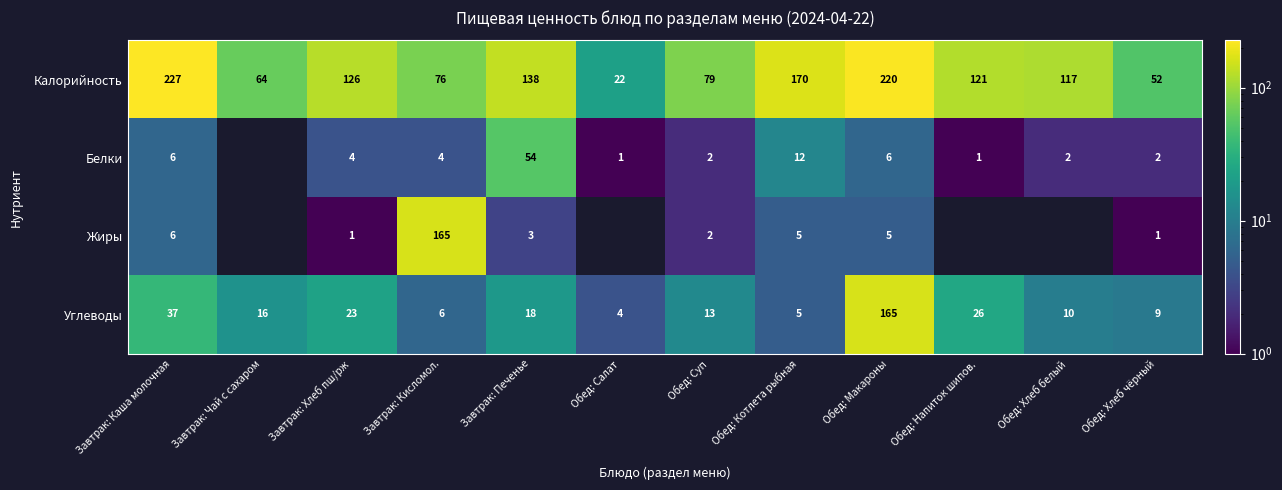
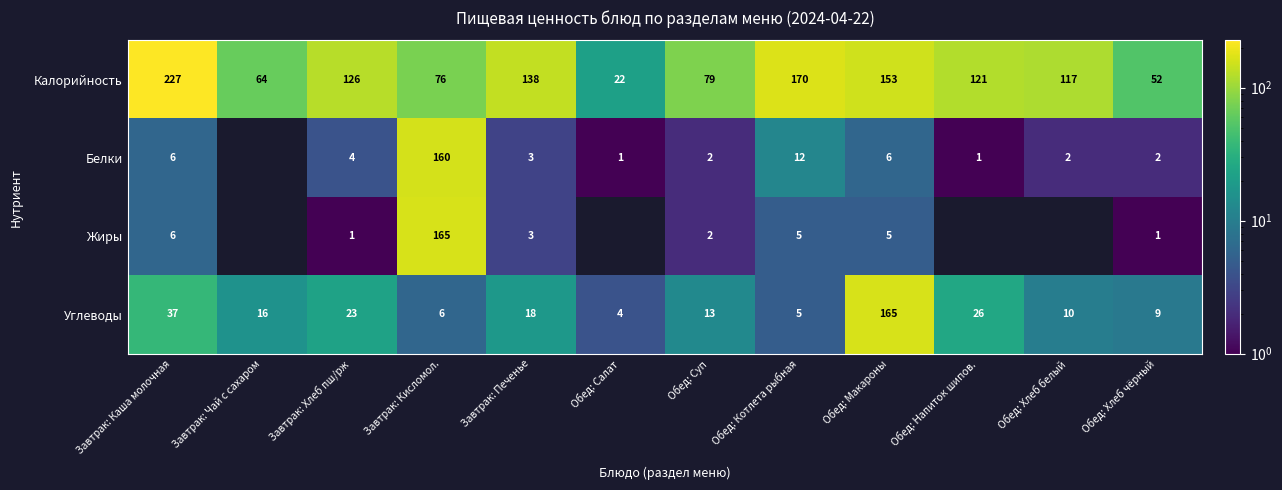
  {
    "Калорийность": {
      "Завтрак: Каша молочная": 227,
      "Завтрак: Чай с сахаром": 64,
      "Завтрак: Хлеб пш/рж": 126,
      "Завтрак: Кисломол.": 76,
      "Завтрак: Печенье": 138,
      "Обед: Салат": 22,
      "Обед: Суп": 79,
      "Обед: Котлета рыбная": 170,
-     "Обед: Макароны": 220,
+     "Обед: Макароны": 153,
      "Обед: Напиток шипов.": 121,
      "Обед: Хлеб белый": 117,
      "Обед: Хлеб чёрный": 52
    },
    "Белки": {
      "Завтрак: Каша молочная": 6,
      "Завтрак: Хлеб пш/рж": 4,
-     "Завтрак: Кисломол.": 4,
-     "Завтрак: Печенье": 54,
+     "Завтрак: Кисломол.": 160,
+     "Завтрак: Печенье": 3,
      "Обед: Салат": 1,
      "Обед: Суп": 2,
      "Обед: Котлета рыбная": 12,
      "Обед: Макароны": 6,
      "Обед: Напиток шипов.": 1,
      "Обед: Хлеб белый": 2,
      "Обед: Хлеб чёрный": 2
    },
    "Жиры": {
      "Завтрак: Каша молочная": 6,
      "Завтрак: Хлеб пш/рж": 1,
      "Завтрак: Кисломол.": 165,
      "Завтрак: Печенье": 3,
      "Обед: Суп": 2,
      "Обед: Котлета рыбная": 5,
      "Обед: Макароны": 5,
      "Обед: Хлеб чёрный": 1
    },
    "Углеводы": {
      "Завтрак: Каша молочная": 37,
      "Завтрак: Чай с сахаром": 16,
      "Завтрак: Хлеб пш/рж": 23,
      "Завтрак: Кисломол.": 6,
      "Завтрак: Печенье": 18,
      "Обед: Салат": 4,
      "Обед: Суп": 13,
      "Обед: Котлета рыбная": 5,
      "Обед: Макароны": 165,
      "Обед: Напиток шипов.": 26,
      "Обед: Хлеб белый": 10,
      "Обед: Хлеб чёрный": 9
    }
  }
